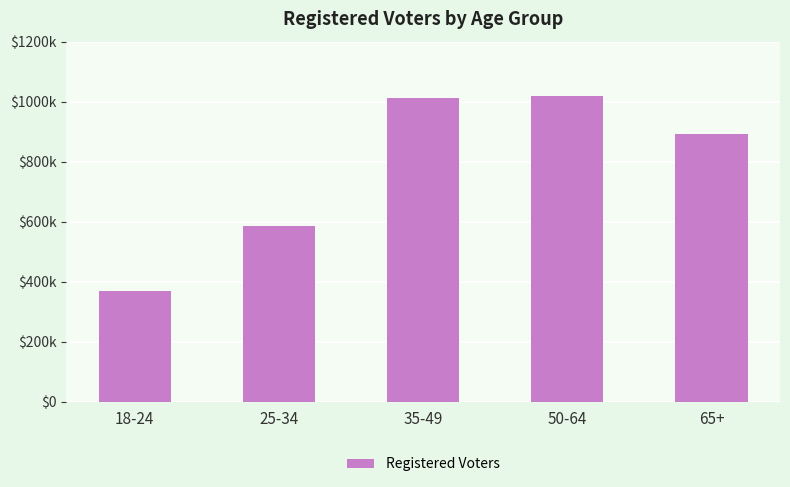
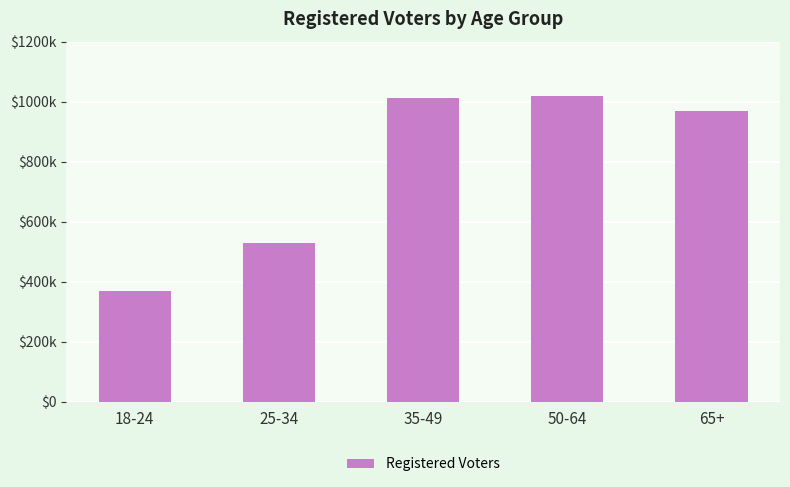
  {
    "18-24": "$370000",
-   "25-34": "$590000",
+   "25-34": "$530000",
    "35-49": "$1010000",
    "50-64": "$1020000",
-   "65+": "$890000"
+   "65+": "$970000"
  }
